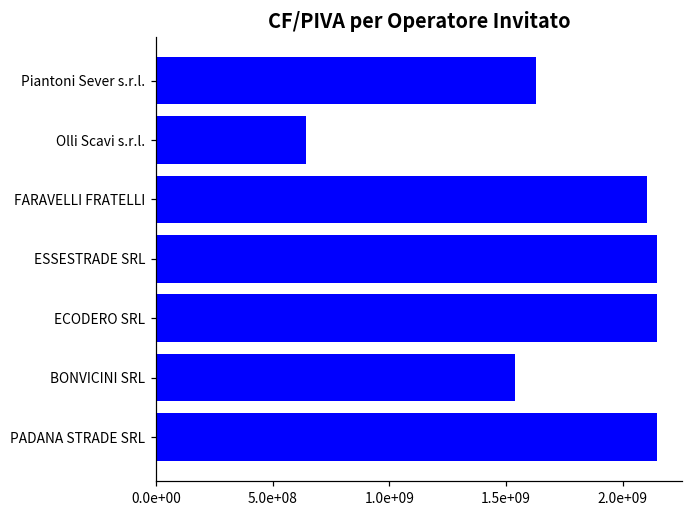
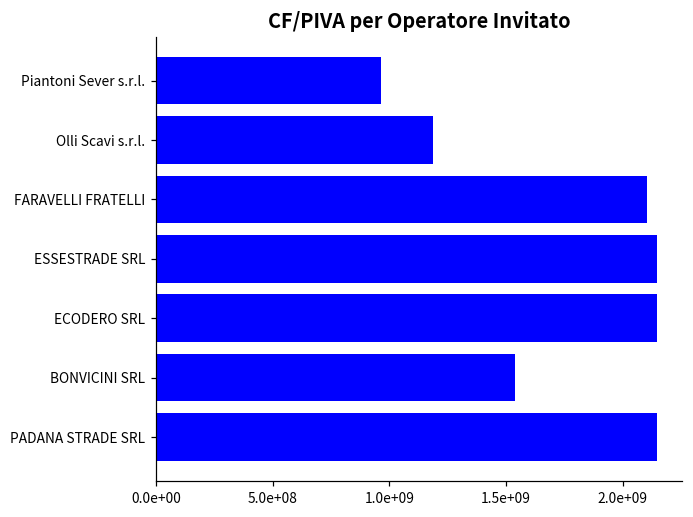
  {
-   "Piantoni Sever s.r.l.": 1630000000,
-   "Olli Scavi s.r.l.": 640000000,
+   "Piantoni Sever s.r.l.": 960000000,
+   "Olli Scavi s.r.l.": 1190000000,
    "FARAVELLI FRATELLI": 2110000000,
    "ESSESTRADE SRL": 2150000000,
    "ECODERO SRL": 2150000000,
    "BONVICINI SRL": 1540000000,
    "PADANA STRADE SRL": 2150000000
  }
